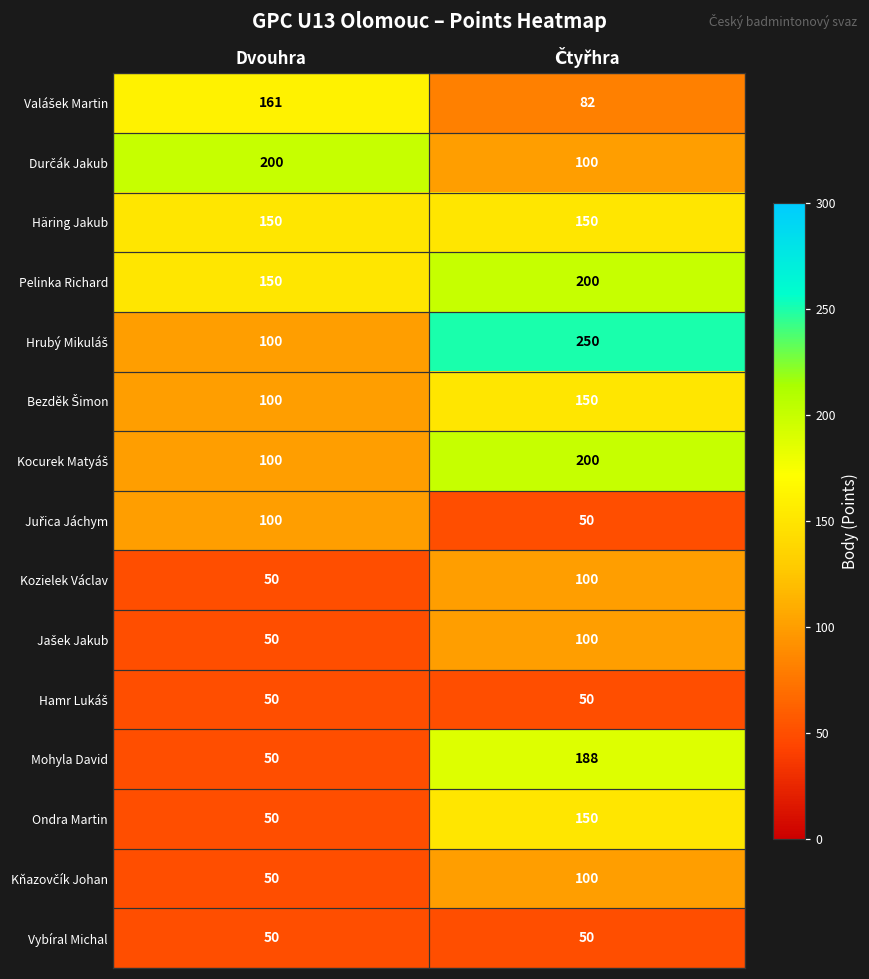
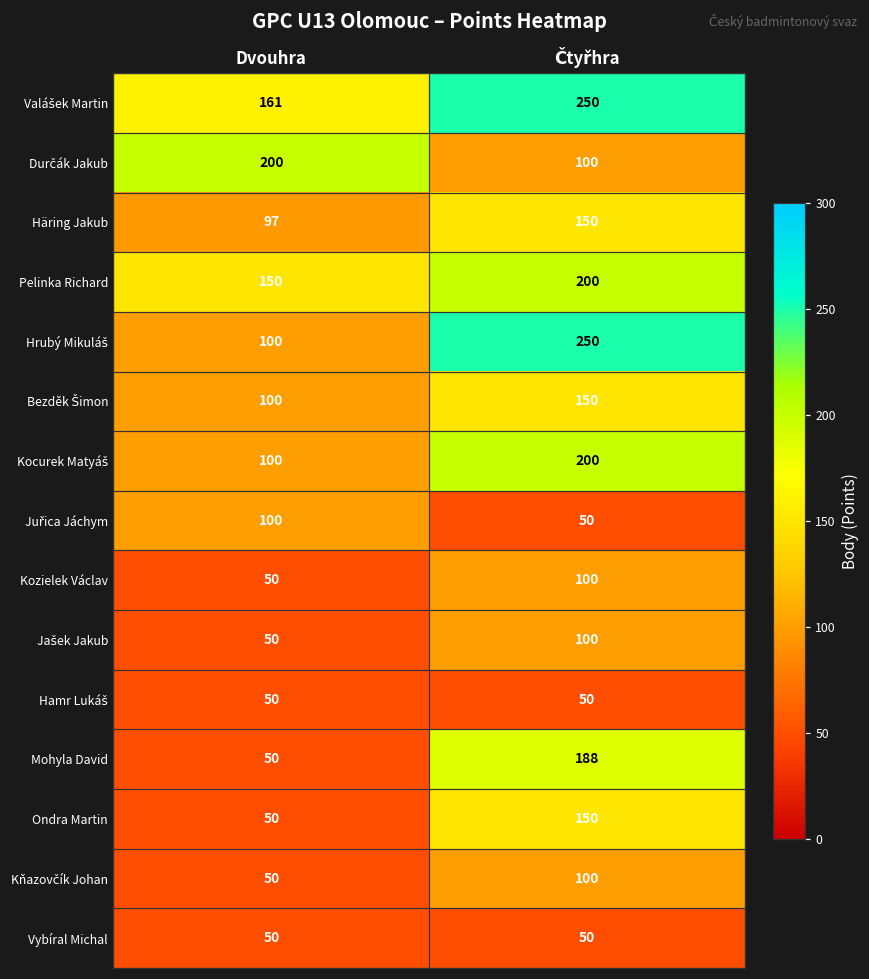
  {
    "Valášek Martin": {
      "Dvouhra": 161,
-     "Čtyřhra": 82
+     "Čtyřhra": 250
    },
    "Durčák Jakub": {
      "Dvouhra": 200,
      "Čtyřhra": 100
    },
    "Häring Jakub": {
-     "Dvouhra": 150,
+     "Dvouhra": 97,
      "Čtyřhra": 150
    },
    "Pelinka Richard": {
      "Dvouhra": 150,
      "Čtyřhra": 200
    },
    "Hrubý Mikuláš": {
      "Dvouhra": 100,
      "Čtyřhra": 250
    },
    "Bezděk Šimon": {
      "Dvouhra": 100,
      "Čtyřhra": 150
    },
    "Kocurek Matyáš": {
      "Dvouhra": 100,
      "Čtyřhra": 200
    },
    "Juřica Jáchym": {
      "Dvouhra": 100,
      "Čtyřhra": 50
    },
    "Kozielek Václav": {
      "Dvouhra": 50,
      "Čtyřhra": 100
    },
    "Jašek Jakub": {
      "Dvouhra": 50,
      "Čtyřhra": 100
    },
    "Hamr Lukáš": {
      "Dvouhra": 50,
      "Čtyřhra": 50
    },
    "Mohyla David": {
      "Dvouhra": 50,
      "Čtyřhra": 188
    },
    "Ondra Martin": {
      "Dvouhra": 50,
      "Čtyřhra": 150
    },
    "Kňazovčík Johan": {
      "Dvouhra": 50,
      "Čtyřhra": 100
    },
    "Vybíral Michal": {
      "Dvouhra": 50,
      "Čtyřhra": 50
    }
  }
